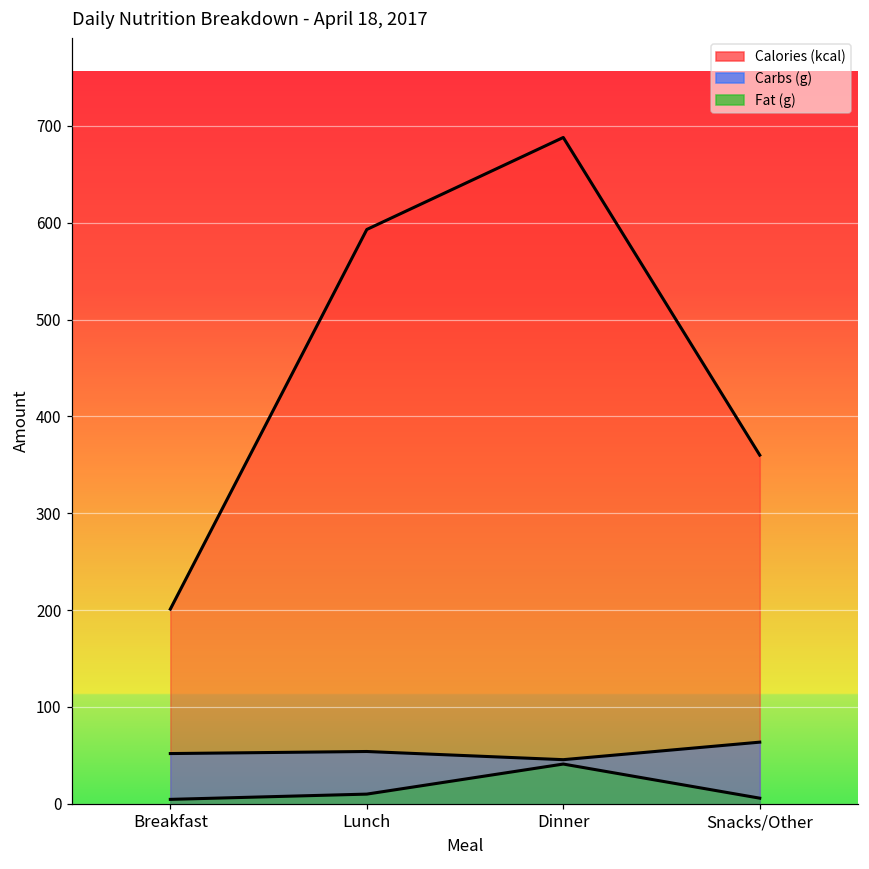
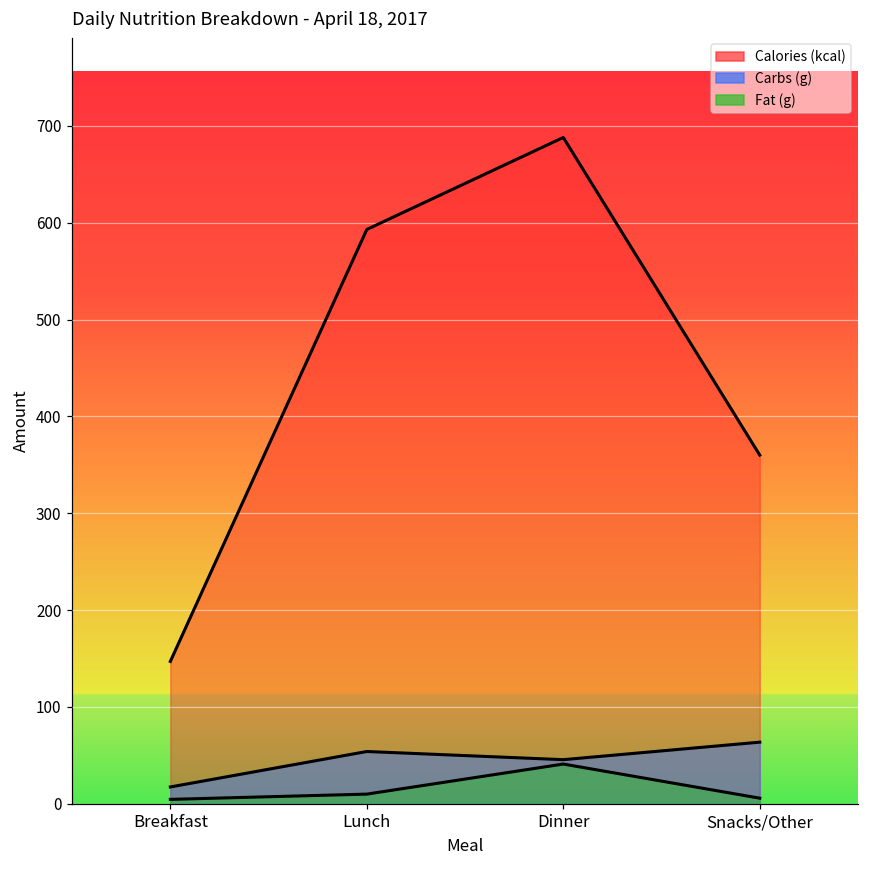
  {
    "Calories (kcal)": {
-     "Breakfast": 200,
+     "Breakfast": 150,
      "Lunch": 590,
      "Dinner": 690,
      "Snacks/Other": 360
    },
    "Carbs (g)": {
-     "Breakfast": 50,
+     "Breakfast": 20,
      "Lunch": 50,
      "Dinner": 50,
      "Snacks/Other": 60
    },
    "Fat (g)": {
      "Breakfast": 0,
      "Lunch": 10,
      "Dinner": 40,
      "Snacks/Other": 10
    }
  }
